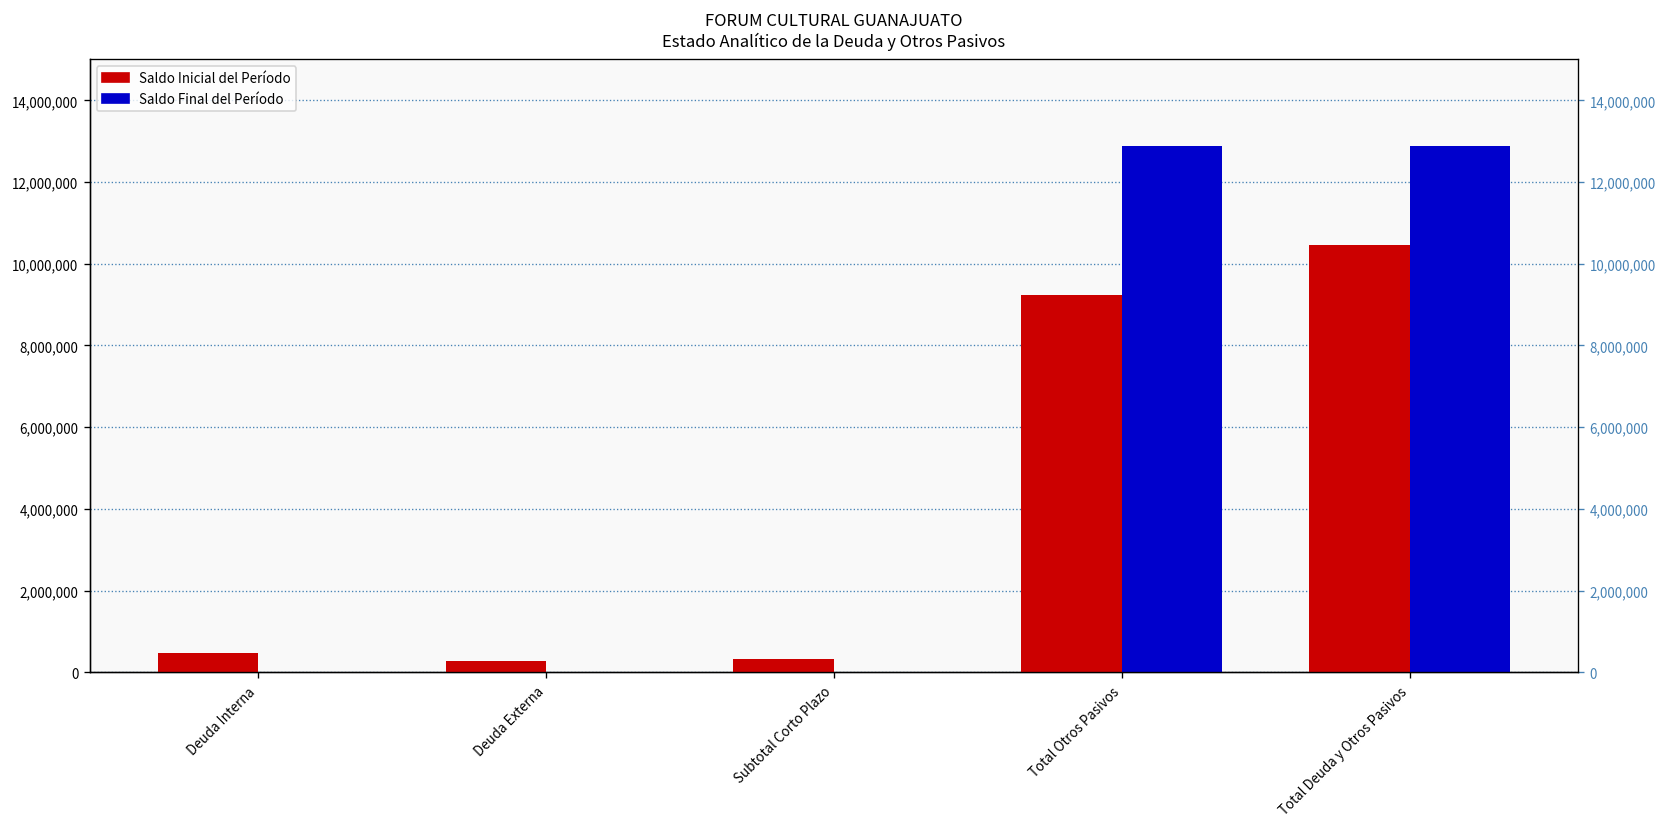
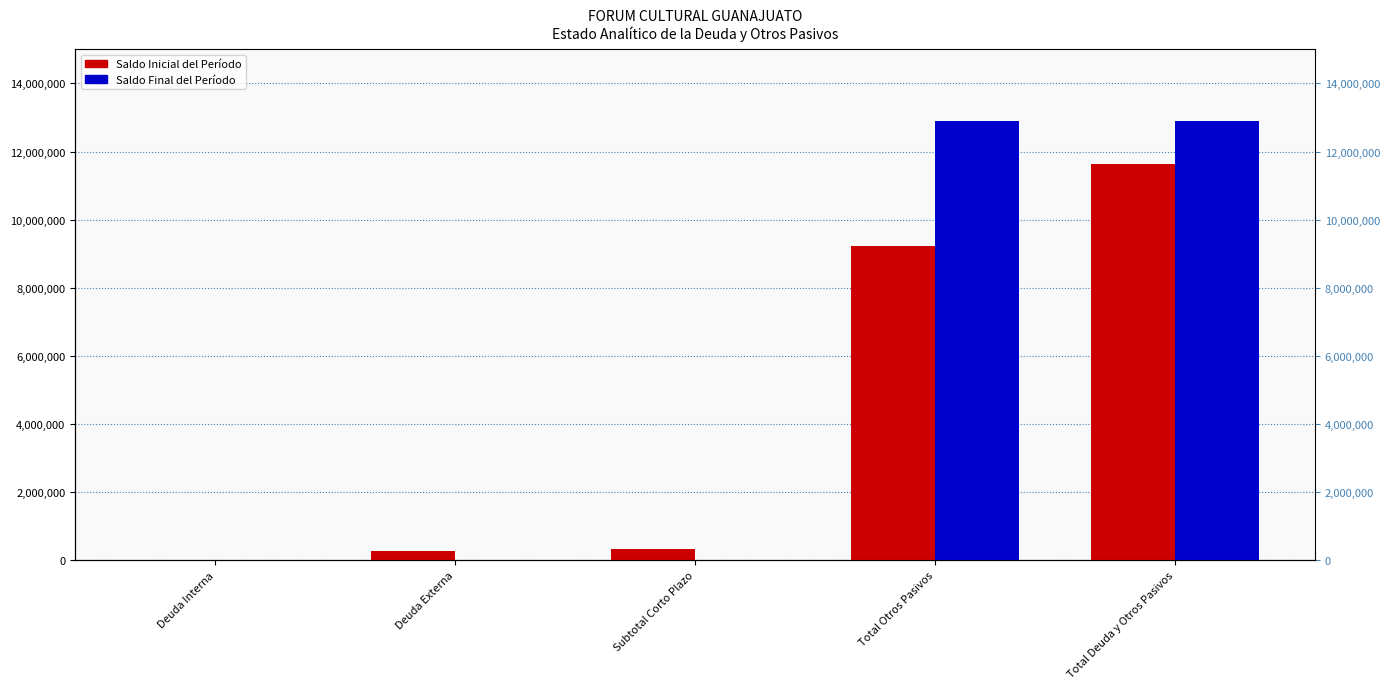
  {
    "Saldo Inicial del Período": {
-     "Deuda Interna": "500,000",
+     "Deuda Interna": "0",
      "Deuda Externa": "300,000",
      "Subtotal Corto Plazo": "300,000",
      "Total Otros Pasivos": "9,200,000",
-     "Total Deuda y Otros Pasivos": "10,400,000"
+     "Total Deuda y Otros Pasivos": "11,600,000"
    },
    "Saldo Final del Período": {
      "Deuda Interna": "0",
      "Deuda Externa": "0",
      "Subtotal Corto Plazo": "0",
      "Total Otros Pasivos": "12,900,000",
      "Total Deuda y Otros Pasivos": "12,900,000"
    }
  }
